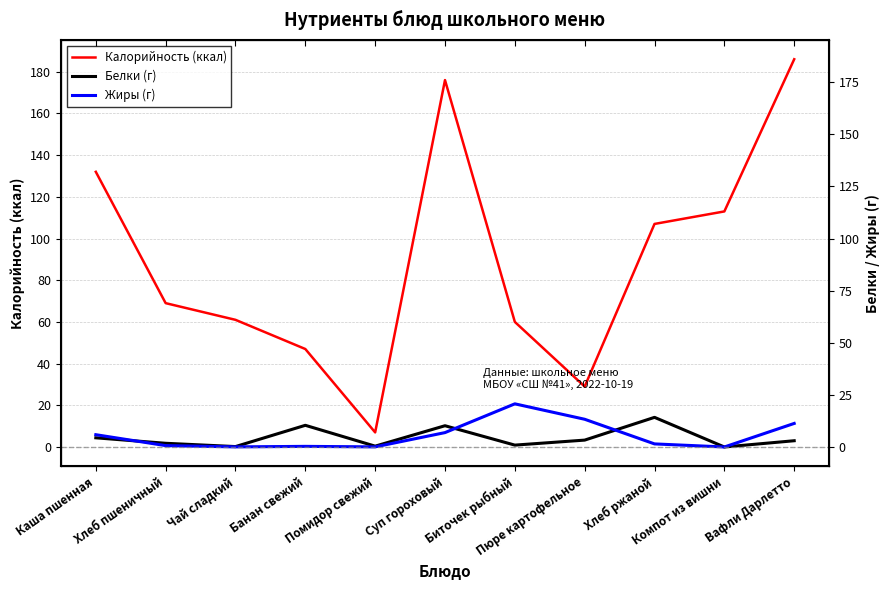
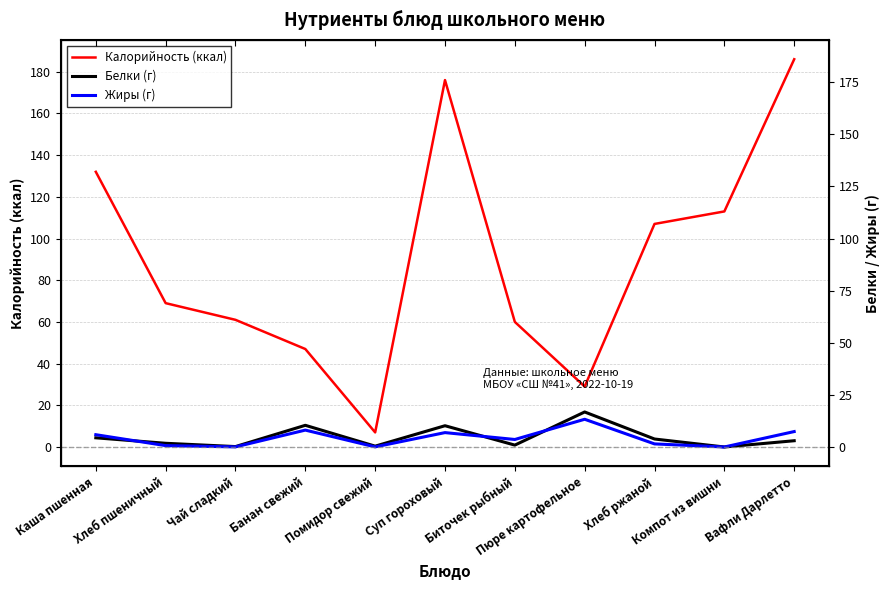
  {
    "Калорийность (ккал)": {
      "Каша пшенная": 132,
      "Хлеб пшеничный": 69,
      "Чай сладкий": 61,
      "Банан свежий": 47,
      "Помидор свежий": 7,
      "Суп гороховый": 176,
      "Биточек рыбный": 60,
      "Хлеб ржаной": 107,
      "Компот из вишни": 113,
      "Вафли Дарлетто": 186
    },
    "Белки (г)": {
      "Каша пшенная": 4,
      "Банан свежий": 10,
      "Суп гороховый": 10,
      "Биточек рыбный": 1,
-     "Пюре картофельное": 3,
-     "Хлеб ржаной": 14,
+     "Пюре картофельное": 17,
+     "Хлеб ржаной": 4,
      "Вафли Дарлетто": 3
    },
    "Жиры (г)": {
      "Каша пшенная": 6,
-     "Банан свежий": 0,
+     "Банан свежий": 8,
      "Суп гороховый": 7,
-     "Биточек рыбный": 21,
+     "Биточек рыбный": 4,
      "Пюре картофельное": 13,
      "Хлеб ржаной": 1,
-     "Вафли Дарлетто": 11
+     "Вафли Дарлетто": 7
    }
  }
